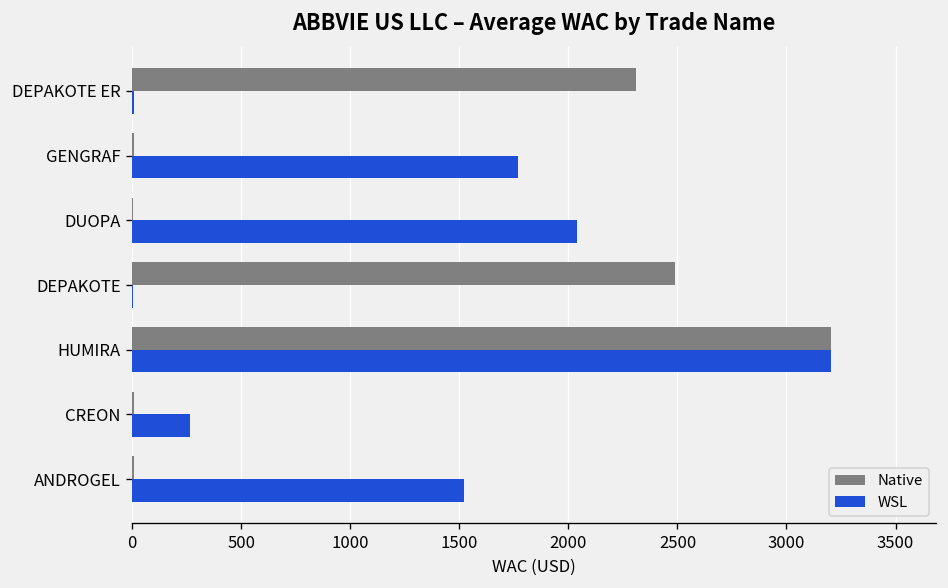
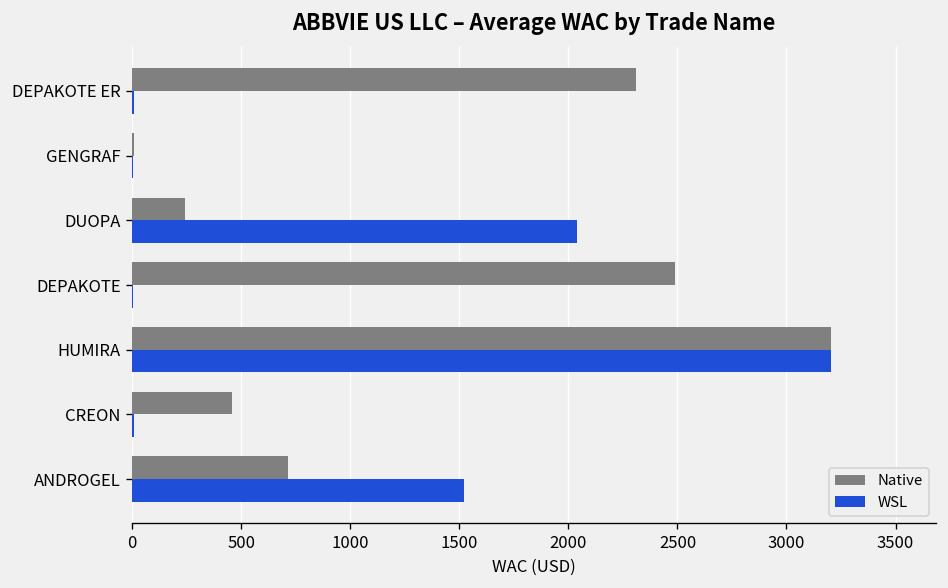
  {
    "Native": {
      "DEPAKOTE ER": 2310,
-     "DUOPA": 0,
+     "DUOPA": 240,
      "DEPAKOTE": 2490,
      "HUMIRA": 3200,
-     "CREON": 10,
-     "ANDROGEL": 10
+     "CREON": 460,
+     "ANDROGEL": 710
    },
    "WSL": {
-     "GENGRAF": 1770,
+     "GENGRAF": 0,
      "DUOPA": 2040,
      "HUMIRA": 3200,
-     "CREON": 260,
+     "CREON": 10,
      "ANDROGEL": 1520
    }
  }
